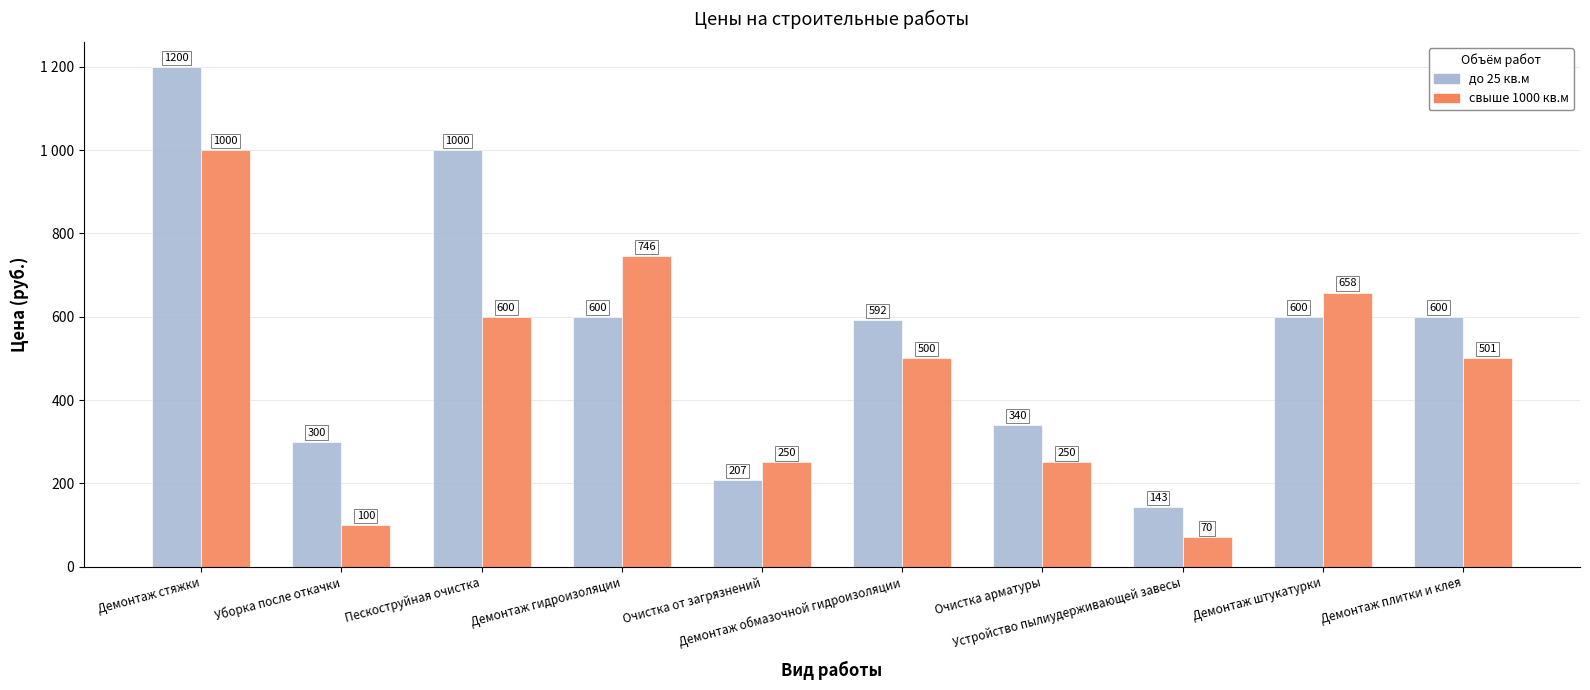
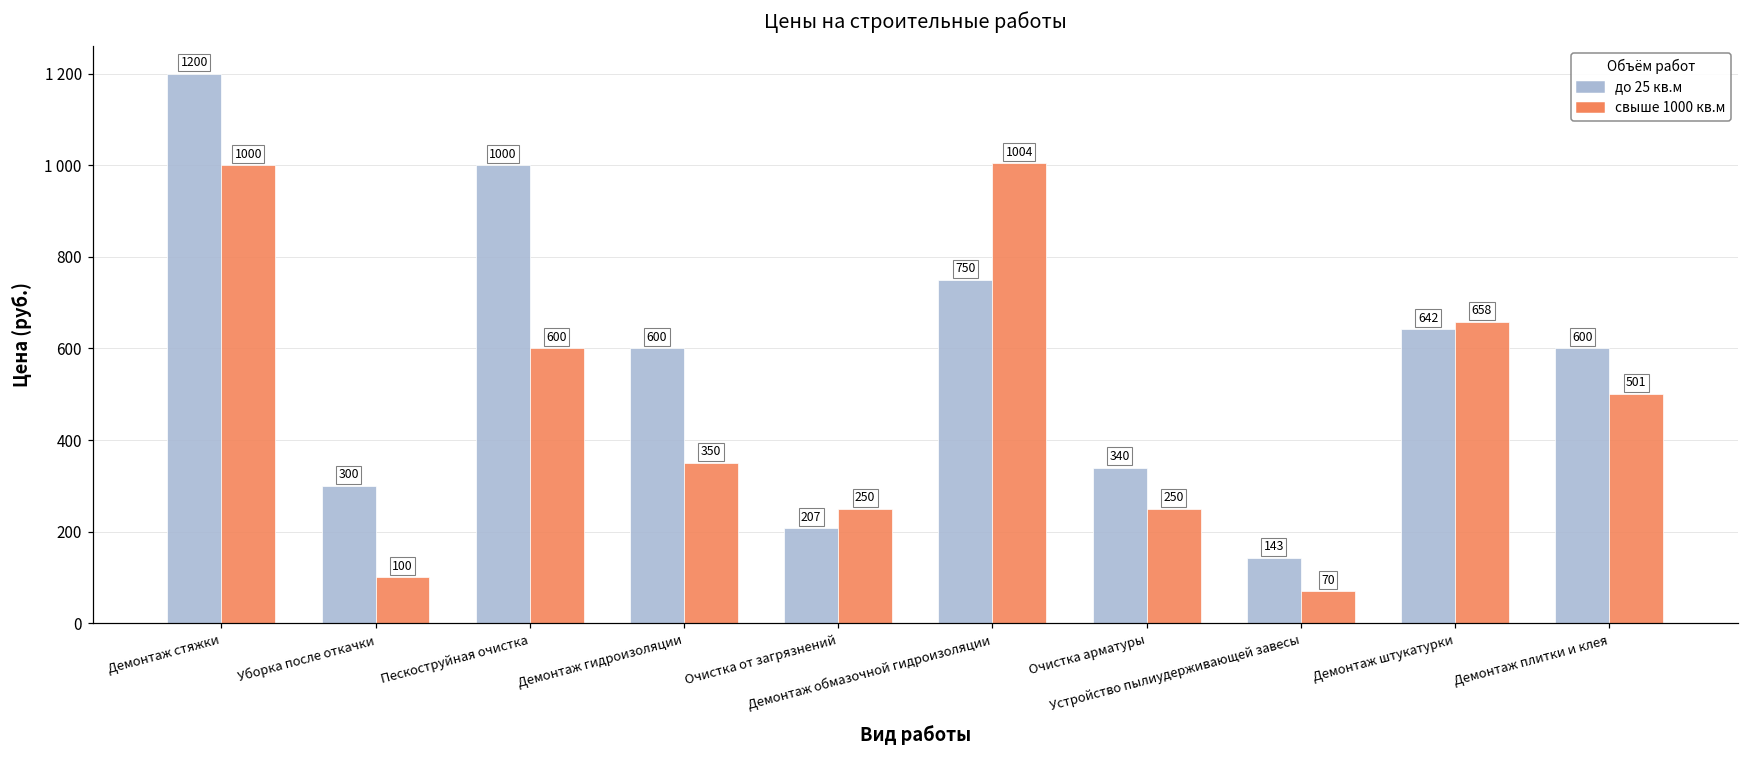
  {
    "до 25 кв.м": {
-     "Демонтаж обмазочной гидроизоляции": 592,
-     "Демонтаж штукатурки": 600
+     "Демонтаж обмазочной гидроизоляции": 750,
+     "Демонтаж штукатурки": 642
    },
    "свыше 1000 кв.м": {
-     "Демонтаж гидроизоляции": 746,
-     "Демонтаж обмазочной гидроизоляции": 500
+     "Демонтаж гидроизоляции": 350,
+     "Демонтаж обмазочной гидроизоляции": 1004
    }
  }
